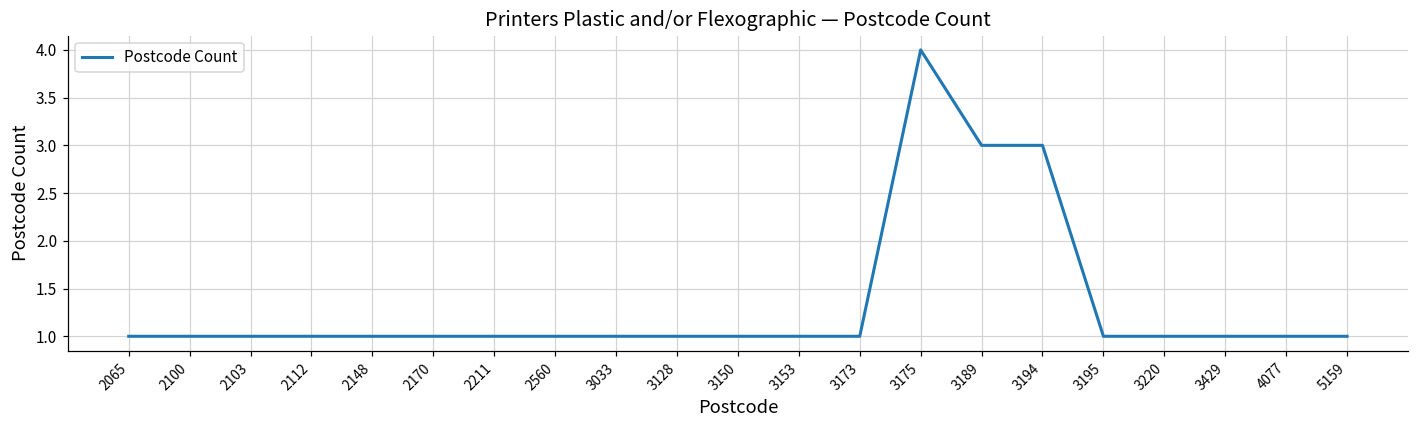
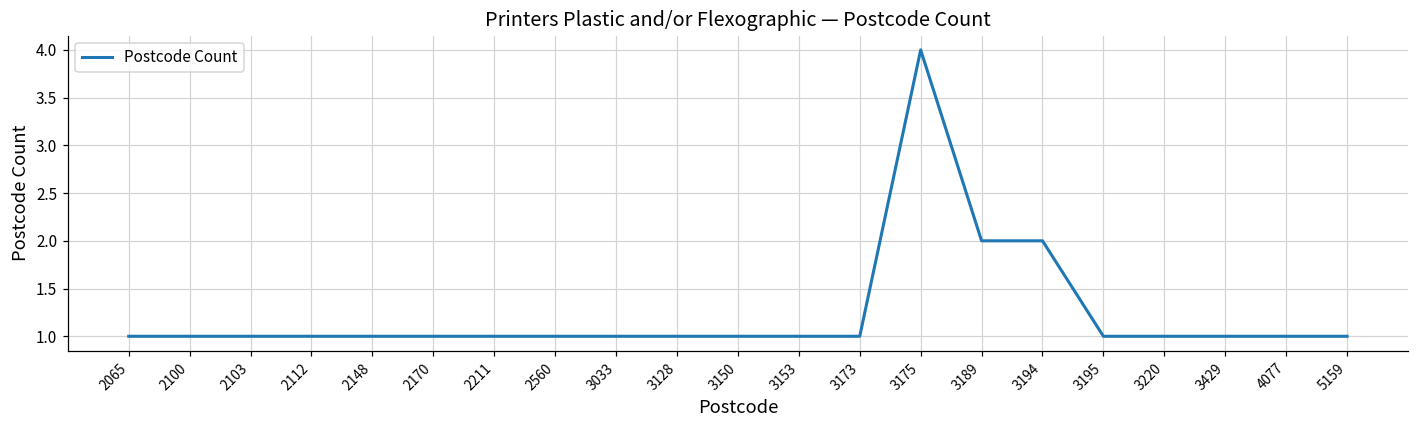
  {
    "2065": 1,
    "2100": 1,
    "2103": 1,
    "2112": 1,
    "2148": 1,
    "2170": 1,
    "2211": 1,
    "2560": 1,
    "3033": 1,
    "3128": 1,
    "3150": 1,
    "3153": 1,
    "3173": 1,
    "3175": 4,
-   "3189": 3,
-   "3194": 3,
+   "3189": 2,
+   "3194": 2,
    "3195": 1,
    "3220": 1,
    "3429": 1,
    "4077": 1,
    "5159": 1
  }
